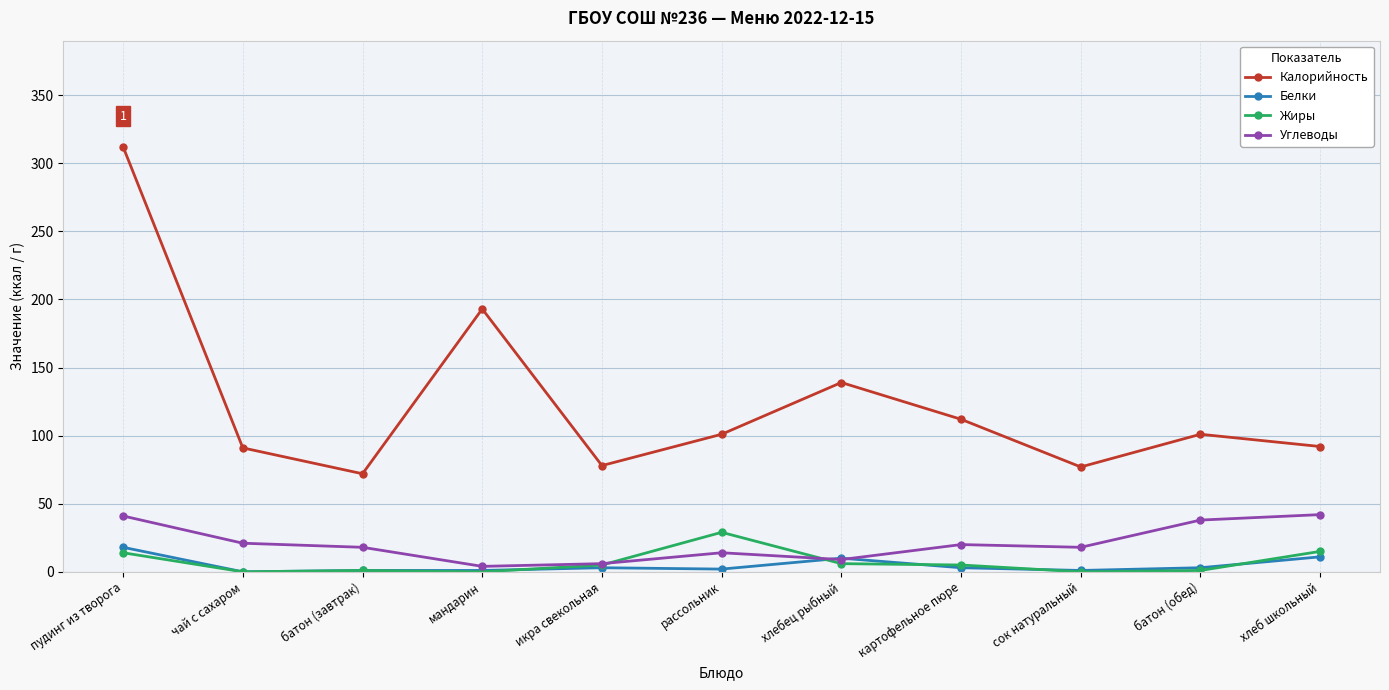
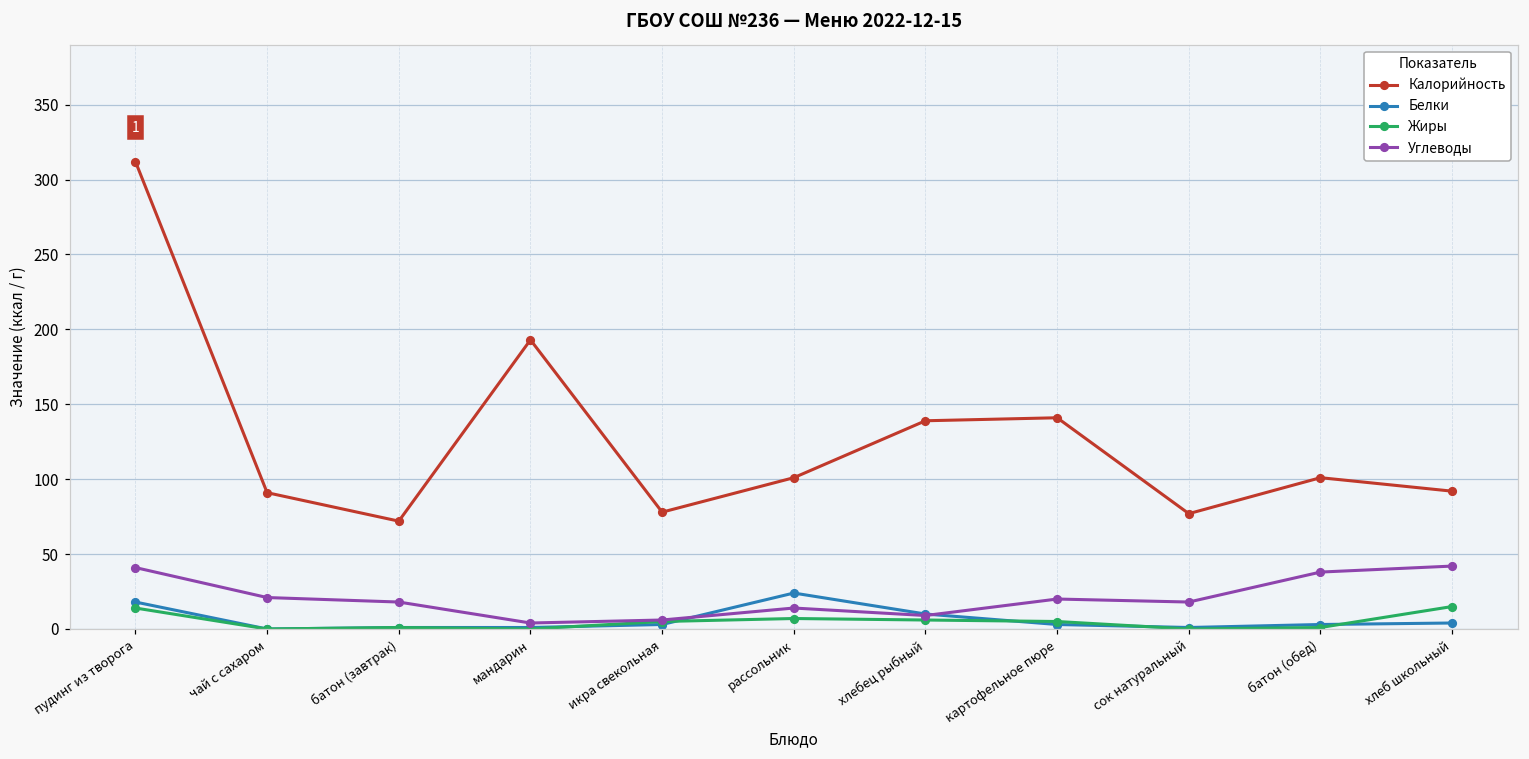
  {
    "Калорийность": {
      "чай с сахаром": 91,
      "батон (завтрак)": 72,
      "мандарин": 193,
      "икра свекольная": 78,
      "рассольник": 101,
      "хлебец рыбный": 139,
-     "картофельное пюре": 112,
+     "картофельное пюре": 141,
      "сок натуральный": 77,
      "батон (обед)": 101,
      "хлеб школьный": 92
    },
    "Белки": {
      "пудинг из творога": 18,
      "икра свекольная": 3,
-     "рассольник": 2,
+     "рассольник": 24,
      "картофельное пюре": 3,
      "батон (обед)": 3,
-     "хлеб школьный": 11
+     "хлеб школьный": 4
    },
    "Жиры": {
      "пудинг из творога": 14,
-     "рассольник": 29,
+     "рассольник": 7,
      "хлебец рыбный": 6,
      "картофельное пюре": 5,
      "батон (обед)": 1,
      "хлеб школьный": 15
    },
    "Углеводы": {
      "пудинг из творога": 41,
      "чай с сахаром": 21,
      "батон (завтрак)": 18,
      "мандарин": 4,
      "рассольник": 14,
      "картофельное пюре": 20,
      "сок натуральный": 18,
      "батон (обед)": 38,
      "хлеб школьный": 42
    }
  }
